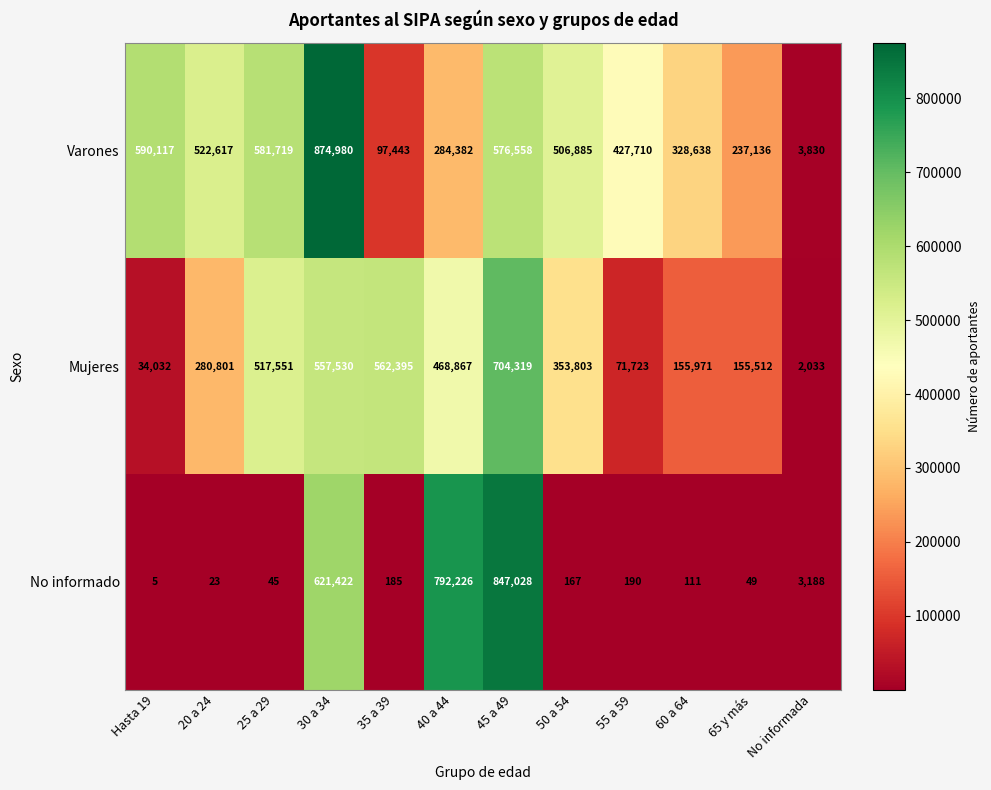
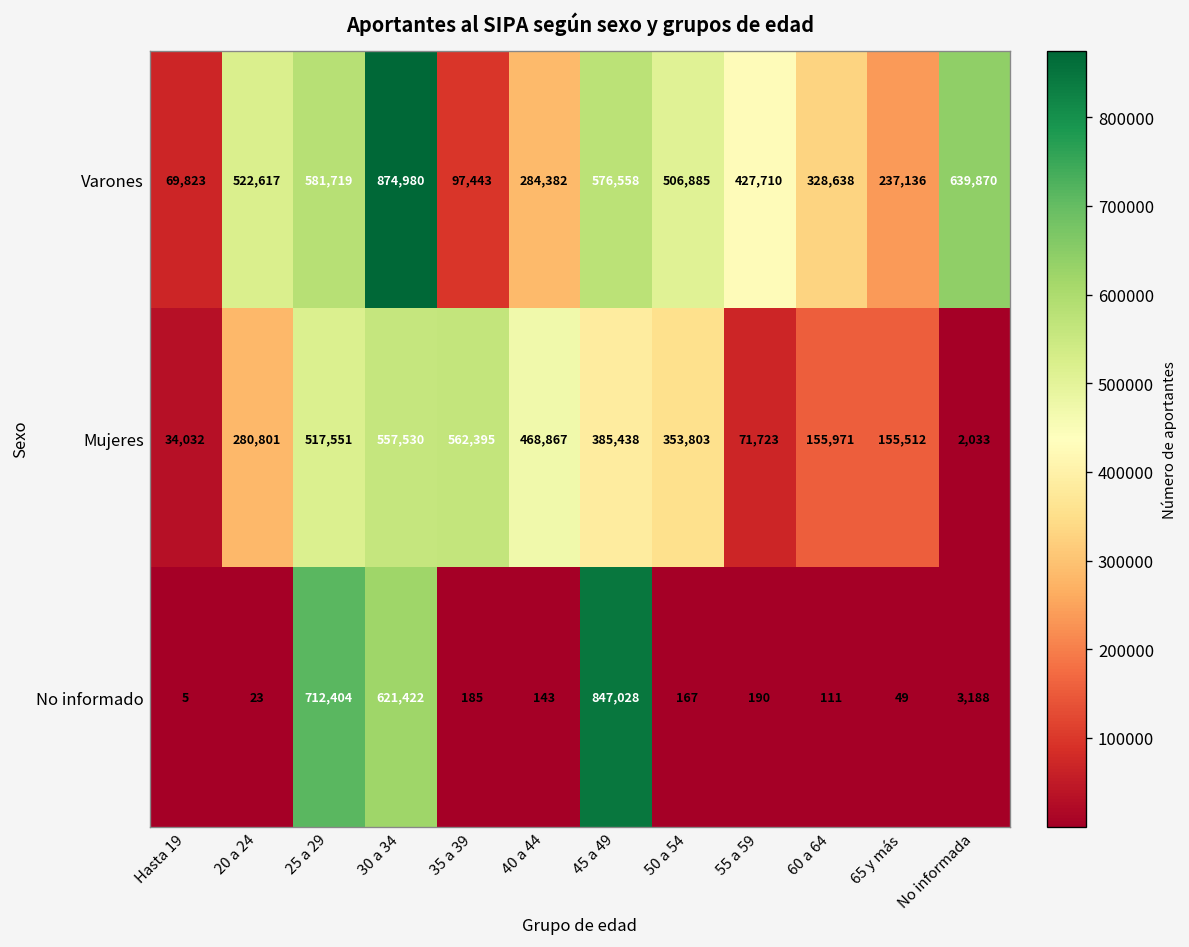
  {
    "Varones": {
-     "Hasta 19": "590,117",
+     "Hasta 19": "69,823",
      "20 a 24": "522,617",
      "25 a 29": "581,719",
      "30 a 34": "874,980",
      "35 a 39": "97,443",
      "40 a 44": "284,382",
      "45 a 49": "576,558",
      "50 a 54": "506,885",
      "55 a 59": "427,710",
      "60 a 64": "328,638",
      "65 y más": "237,136",
-     "No informada": "3,830"
+     "No informada": "639,870"
    },
    "Mujeres": {
      "Hasta 19": "34,032",
      "20 a 24": "280,801",
      "25 a 29": "517,551",
      "30 a 34": "557,530",
      "35 a 39": "562,395",
      "40 a 44": "468,867",
-     "45 a 49": "704,319",
+     "45 a 49": "385,438",
      "50 a 54": "353,803",
      "55 a 59": "71,723",
      "60 a 64": "155,971",
      "65 y más": "155,512",
      "No informada": "2,033"
    },
    "No informado": {
      "Hasta 19": "5",
      "20 a 24": "23",
-     "25 a 29": "45",
+     "25 a 29": "712,404",
      "30 a 34": "621,422",
      "35 a 39": "185",
-     "40 a 44": "792,226",
+     "40 a 44": "143",
      "45 a 49": "847,028",
      "50 a 54": "167",
      "55 a 59": "190",
      "60 a 64": "111",
      "65 y más": "49",
      "No informada": "3,188"
    }
  }
